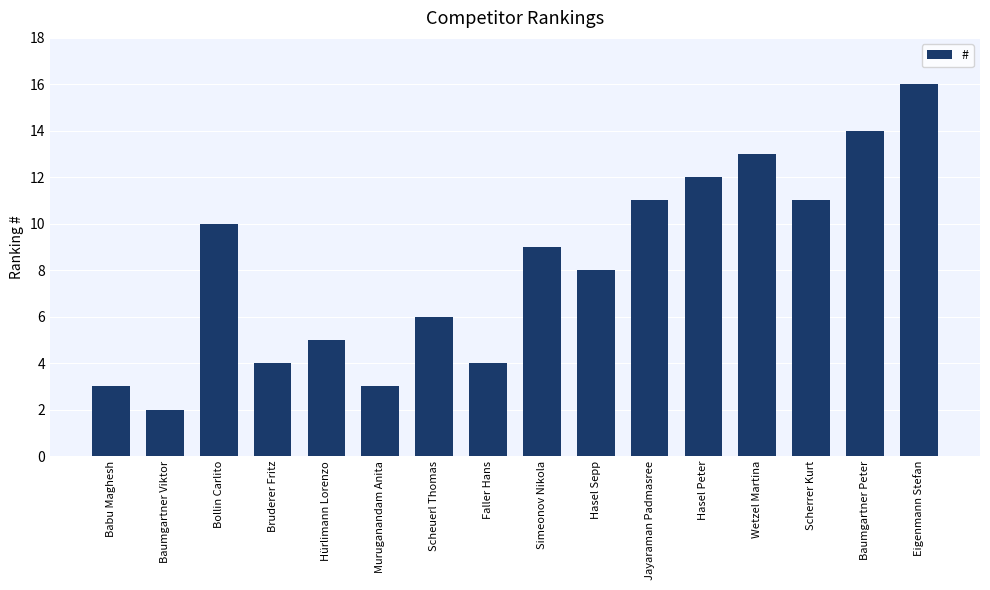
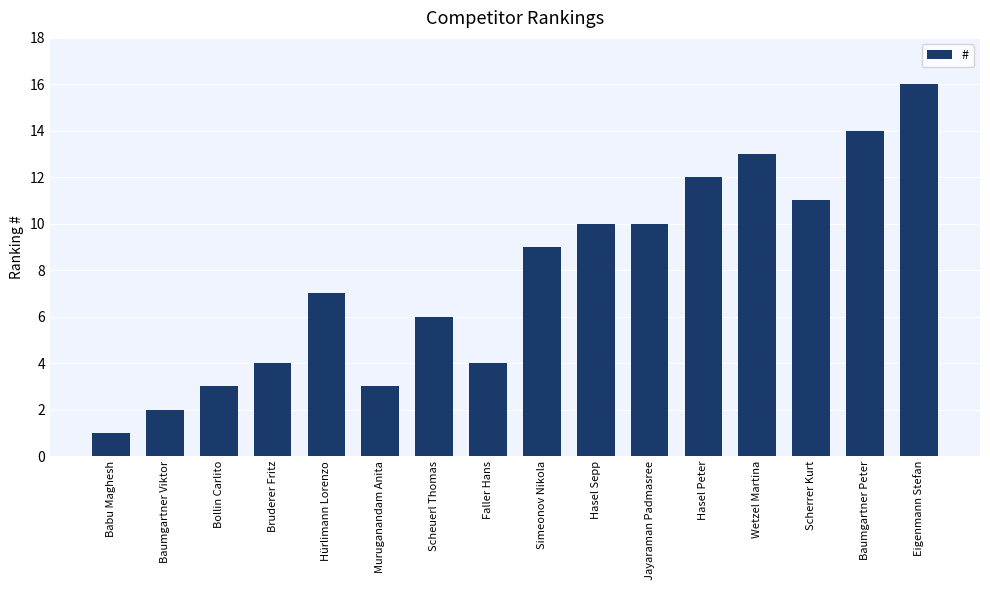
  {
-   "Babu Maghesh": 3,
+   "Babu Maghesh": 1,
    "Baumgartner Viktor": 2,
-   "Bollin Carlito": 10,
+   "Bollin Carlito": 3,
    "Bruderer Fritz": 4,
-   "Hürlimann Lorenzo": 5,
+   "Hürlimann Lorenzo": 7,
    "Muruganandam Anita": 3,
    "Scheuerl Thomas": 6,
    "Faller Hans": 4,
    "Simeonov Nikola": 9,
-   "Hasel Sepp": 8,
-   "Jayaraman Padmasree": 11,
+   "Hasel Sepp": 10,
+   "Jayaraman Padmasree": 10,
    "Hasel Peter": 12,
    "Wetzel Martina": 13,
    "Scherrer Kurt": 11,
    "Baumgartner Peter": 14,
    "Eigenmann Stefan": 16
  }
